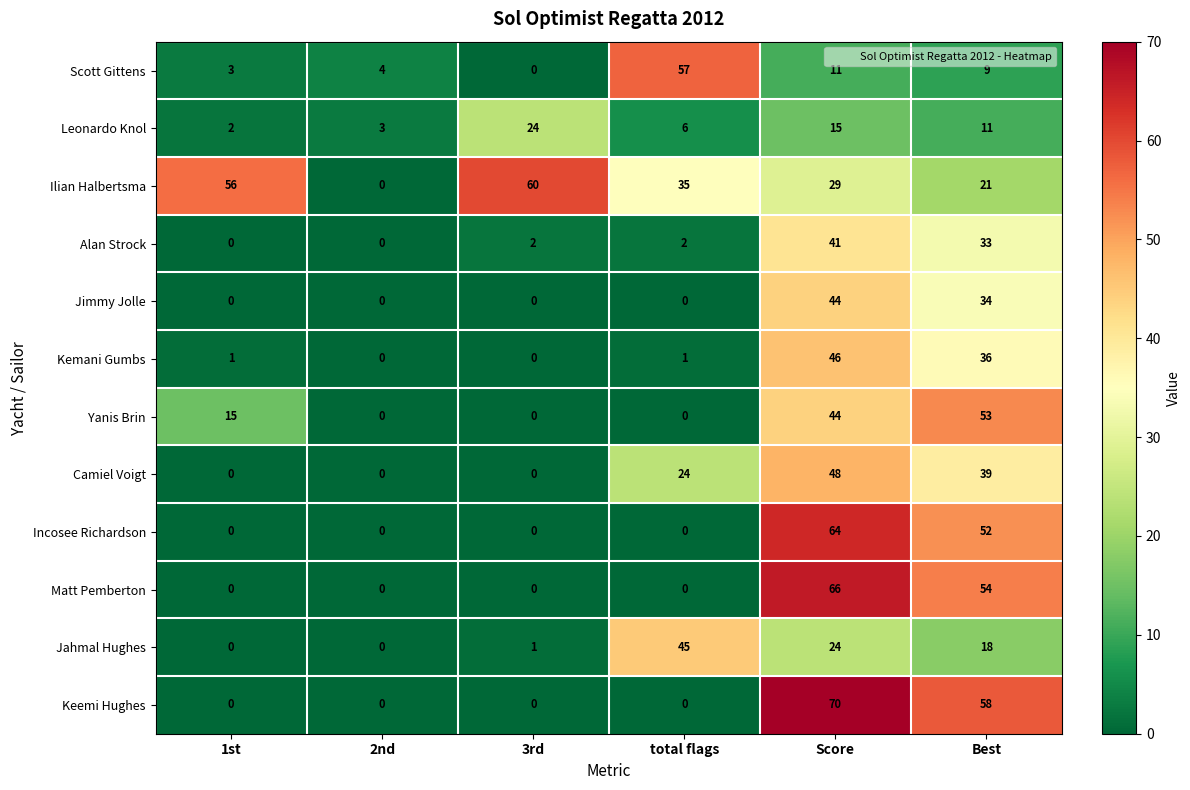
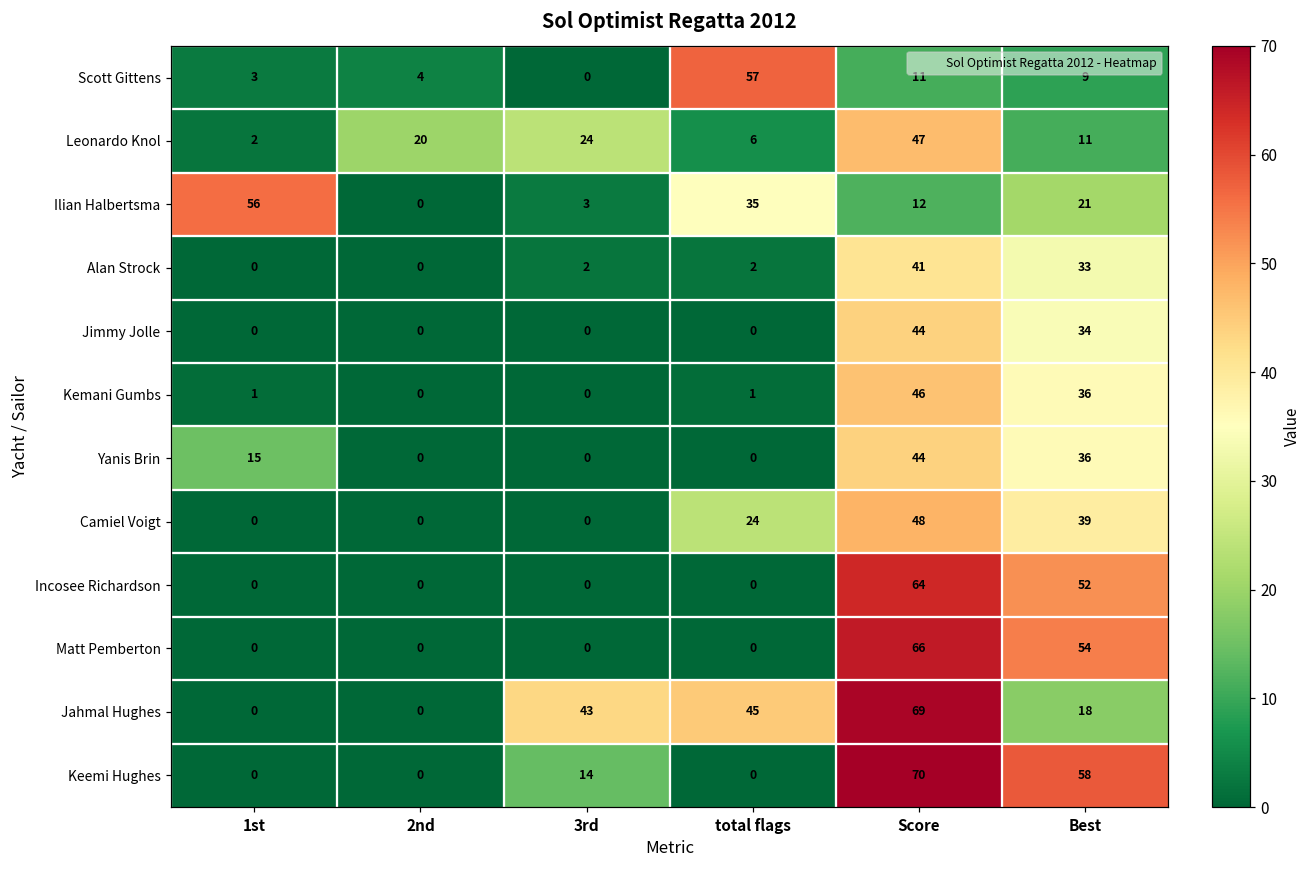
  {
    "Scott Gittens": {
      "1st": 3,
      "2nd": 4,
      "3rd": 0,
      "total flags": 57
    },
    "Leonardo Knol": {
      "1st": 2,
-     "2nd": 3,
+     "2nd": 20,
      "3rd": 24,
      "total flags": 6,
-     "Score": 15,
+     "Score": 47,
      "Best": 11
    },
    "Ilian Halbertsma": {
      "1st": 56,
      "2nd": 0,
-     "3rd": 60,
+     "3rd": 3,
      "total flags": 35,
-     "Score": 29,
+     "Score": 12,
      "Best": 21
    },
    "Alan Strock": {
      "1st": 0,
      "2nd": 0,
      "3rd": 2,
      "total flags": 2,
      "Score": 41,
      "Best": 33
    },
    "Jimmy Jolle": {
      "1st": 0,
      "2nd": 0,
      "3rd": 0,
      "total flags": 0,
      "Score": 44,
      "Best": 34
    },
    "Kemani Gumbs": {
      "1st": 1,
      "2nd": 0,
      "3rd": 0,
      "total flags": 1,
      "Score": 46,
      "Best": 36
    },
    "Yanis Brin": {
      "1st": 15,
      "2nd": 0,
      "3rd": 0,
      "total flags": 0,
      "Score": 44,
-     "Best": 53
+     "Best": 36
    },
    "Camiel Voigt": {
      "1st": 0,
      "2nd": 0,
      "3rd": 0,
      "total flags": 24,
      "Score": 48,
      "Best": 39
    },
    "Incosee Richardson": {
      "1st": 0,
      "2nd": 0,
      "3rd": 0,
      "total flags": 0,
      "Score": 64,
      "Best": 52
    },
    "Matt Pemberton": {
      "1st": 0,
      "2nd": 0,
      "3rd": 0,
      "total flags": 0,
      "Score": 66,
      "Best": 54
    },
    "Jahmal Hughes": {
      "1st": 0,
      "2nd": 0,
-     "3rd": 1,
+     "3rd": 43,
      "total flags": 45,
-     "Score": 24,
+     "Score": 69,
      "Best": 18
    },
    "Keemi Hughes": {
      "1st": 0,
      "2nd": 0,
-     "3rd": 0,
+     "3rd": 14,
      "total flags": 0,
      "Score": 70,
      "Best": 58
    }
  }
